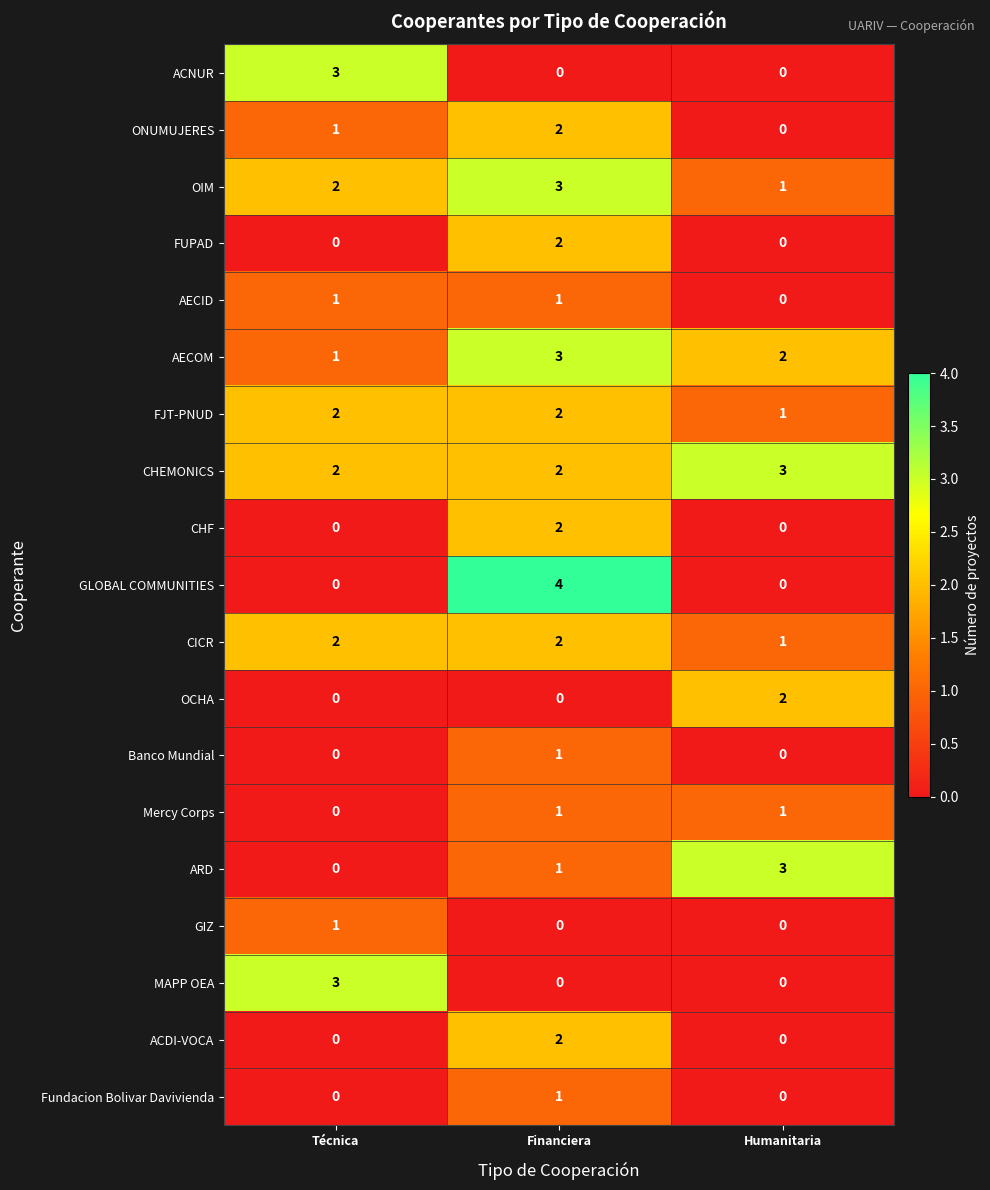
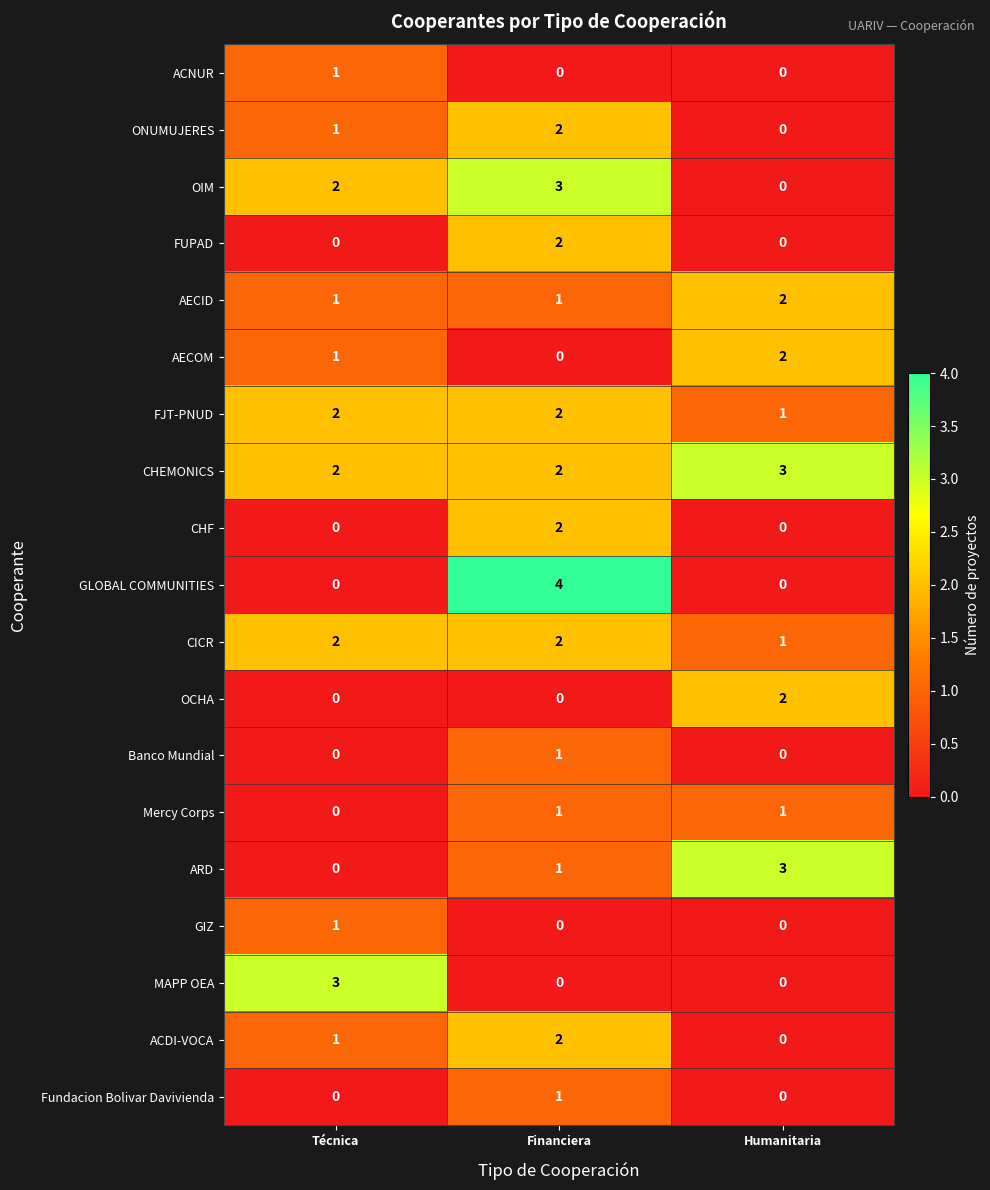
  {
    "ACNUR": {
-     "Técnica": 3,
+     "Técnica": 1,
      "Financiera": 0,
      "Humanitaria": 0
    },
    "ONUMUJERES": {
      "Técnica": 1,
      "Financiera": 2,
      "Humanitaria": 0
    },
    "OIM": {
      "Técnica": 2,
      "Financiera": 3,
-     "Humanitaria": 1
+     "Humanitaria": 0
    },
    "FUPAD": {
      "Técnica": 0,
      "Financiera": 2,
      "Humanitaria": 0
    },
    "AECID": {
      "Técnica": 1,
      "Financiera": 1,
-     "Humanitaria": 0
+     "Humanitaria": 2
    },
    "AECOM": {
      "Técnica": 1,
-     "Financiera": 3,
+     "Financiera": 0,
      "Humanitaria": 2
    },
    "FJT-PNUD": {
      "Técnica": 2,
      "Financiera": 2,
      "Humanitaria": 1
    },
    "CHEMONICS": {
      "Técnica": 2,
      "Financiera": 2,
      "Humanitaria": 3
    },
    "CHF": {
      "Técnica": 0,
      "Financiera": 2,
      "Humanitaria": 0
    },
    "GLOBAL COMMUNITIES": {
      "Técnica": 0,
      "Financiera": 4,
      "Humanitaria": 0
    },
    "CICR": {
      "Técnica": 2,
      "Financiera": 2,
      "Humanitaria": 1
    },
    "OCHA": {
      "Técnica": 0,
      "Financiera": 0,
      "Humanitaria": 2
    },
    "Banco Mundial": {
      "Técnica": 0,
      "Financiera": 1,
      "Humanitaria": 0
    },
    "Mercy Corps": {
      "Técnica": 0,
      "Financiera": 1,
      "Humanitaria": 1
    },
    "ARD": {
      "Técnica": 0,
      "Financiera": 1,
      "Humanitaria": 3
    },
    "GIZ": {
      "Técnica": 1,
      "Financiera": 0,
      "Humanitaria": 0
    },
    "MAPP OEA": {
      "Técnica": 3,
      "Financiera": 0,
      "Humanitaria": 0
    },
    "ACDI-VOCA": {
-     "Técnica": 0,
+     "Técnica": 1,
      "Financiera": 2,
      "Humanitaria": 0
    },
    "Fundacion Bolivar Davivienda": {
      "Técnica": 0,
      "Financiera": 1,
      "Humanitaria": 0
    }
  }
